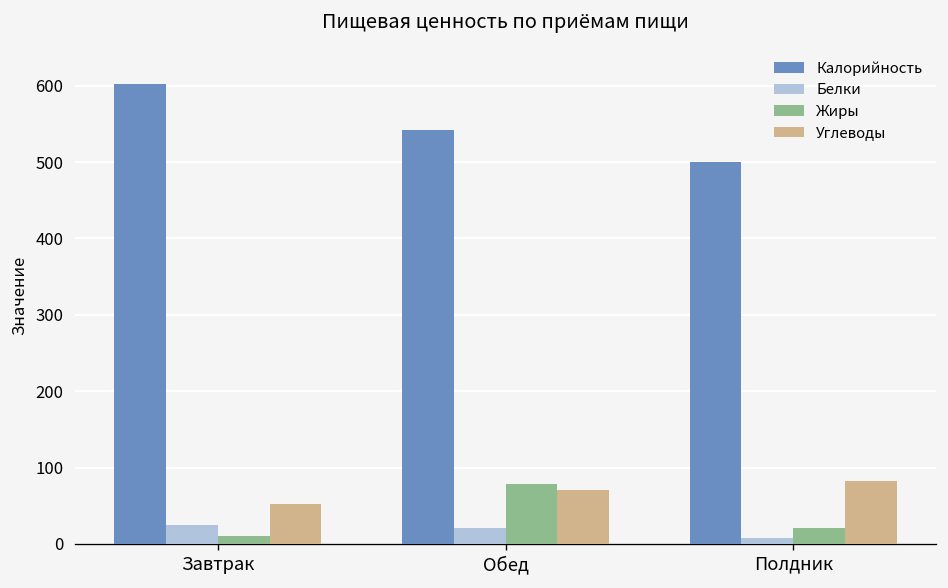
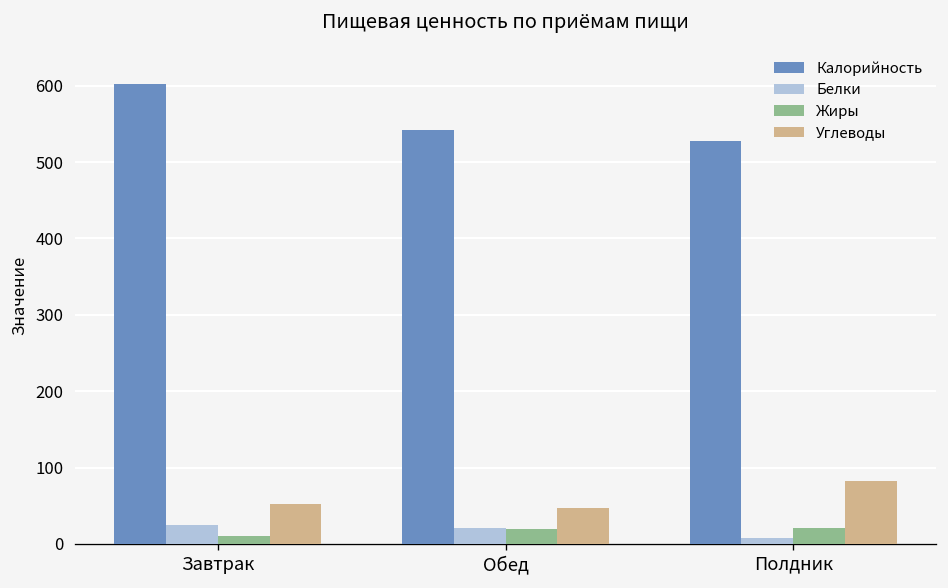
  {
    "Калорийность": {
      "Завтрак": 600,
      "Обед": 540,
-     "Полдник": 500
+     "Полдник": 530
    },
    "Белки": {
      "Завтрак": 20,
      "Обед": 20,
      "Полдник": 10
    },
    "Жиры": {
      "Завтрак": 10,
-     "Обед": 80,
+     "Обед": 20,
      "Полдник": 20
    },
    "Углеводы": {
      "Завтрак": 50,
-     "Обед": 70,
+     "Обед": 50,
      "Полдник": 80
    }
  }
